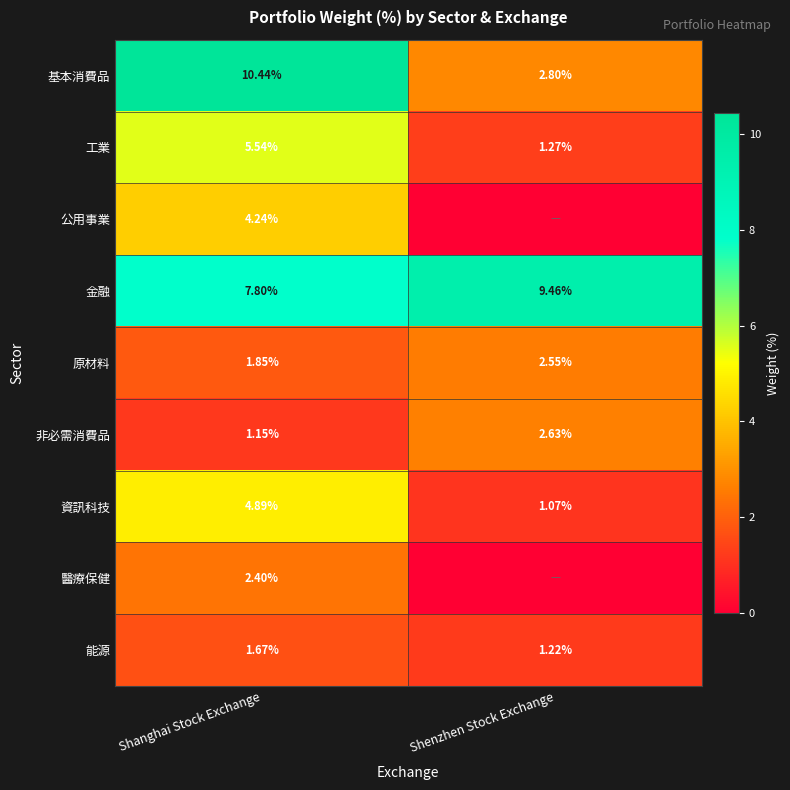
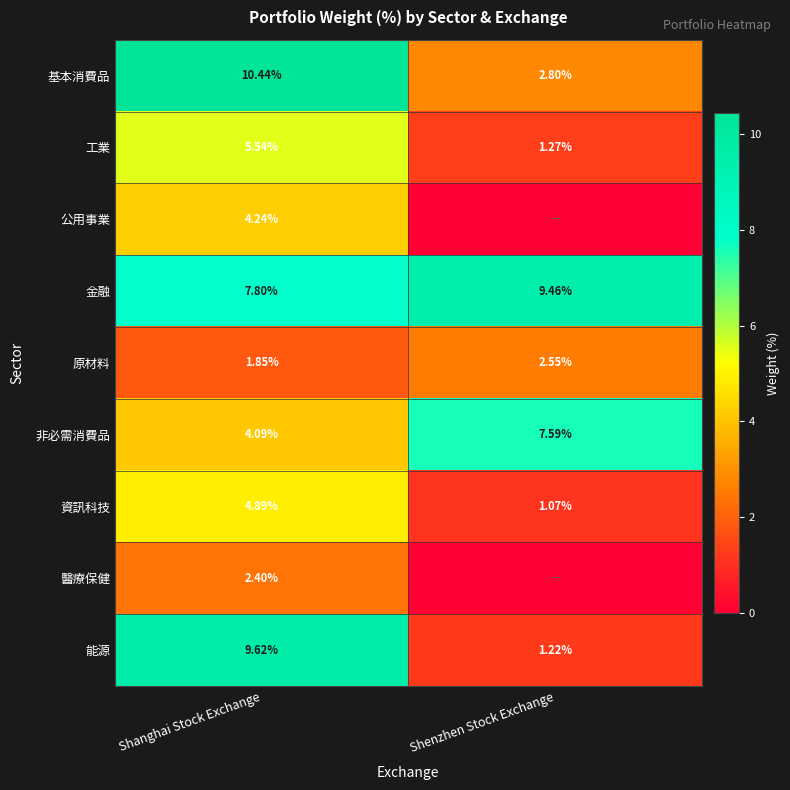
  {
    "基本消費品": {
      "Shanghai Stock Exchange": "10.44%",
      "Shenzhen Stock Exchange": "2.80%"
    },
    "工業": {
      "Shanghai Stock Exchange": "5.54%",
      "Shenzhen Stock Exchange": "1.27%"
    },
    "公用事業": {
      "Shanghai Stock Exchange": "4.24%"
    },
    "金融": {
      "Shanghai Stock Exchange": "7.80%",
      "Shenzhen Stock Exchange": "9.46%"
    },
    "原材料": {
      "Shanghai Stock Exchange": "1.85%",
      "Shenzhen Stock Exchange": "2.55%"
    },
    "非必需消費品": {
-     "Shanghai Stock Exchange": "1.15%",
-     "Shenzhen Stock Exchange": "2.63%"
+     "Shanghai Stock Exchange": "4.09%",
+     "Shenzhen Stock Exchange": "7.59%"
    },
    "資訊科技": {
      "Shanghai Stock Exchange": "4.89%",
      "Shenzhen Stock Exchange": "1.07%"
    },
    "醫療保健": {
      "Shanghai Stock Exchange": "2.40%"
    },
    "能源": {
-     "Shanghai Stock Exchange": "1.67%",
+     "Shanghai Stock Exchange": "9.62%",
      "Shenzhen Stock Exchange": "1.22%"
    }
  }
